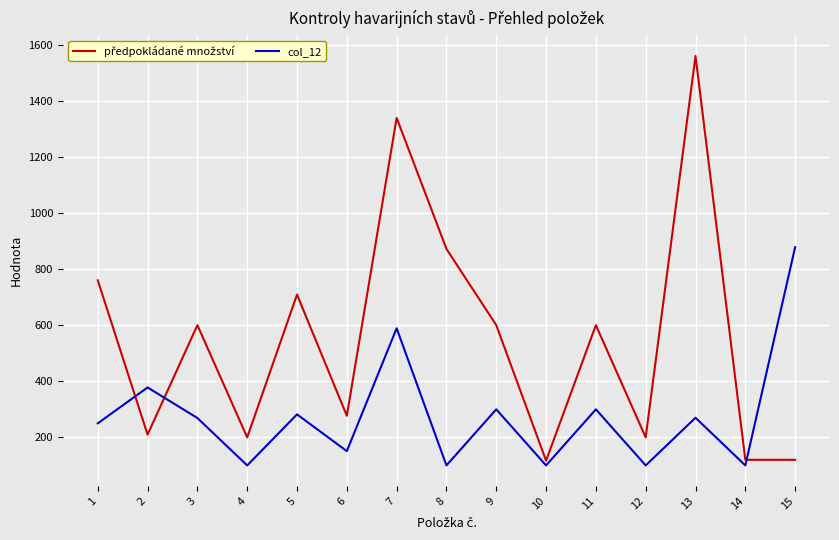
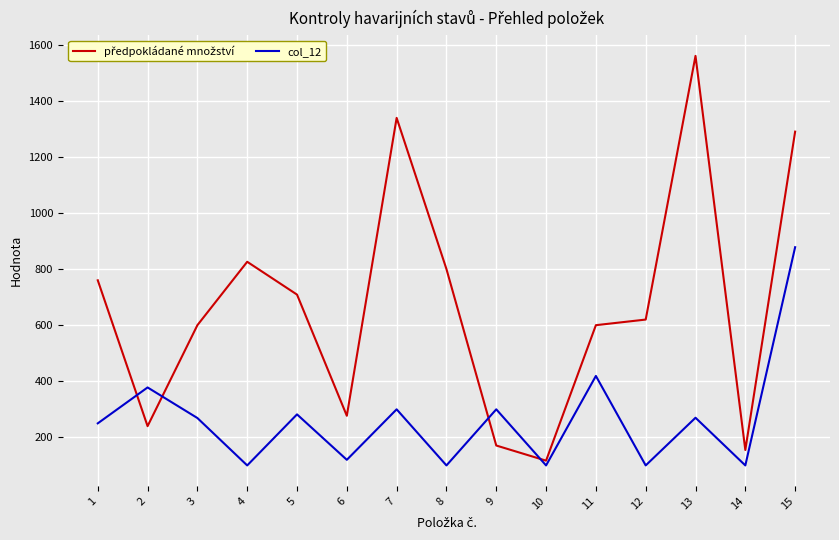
  {
    "předpokládané množství": {
      "1": 760,
-     "2": 210,
+     "2": 240,
      "3": 600,
-     "4": 200,
+     "4": 830,
      "5": 710,
      "6": 280,
      "7": 1340,
-     "8": 870,
-     "9": 600,
+     "8": 800,
+     "9": 170,
      "10": 120,
      "11": 600,
-     "12": 200,
+     "12": 620,
      "13": 1560,
-     "14": 120,
-     "15": 120
+     "14": 160,
+     "15": 1290
    },
    "col_12": {
      "1": 250,
      "2": 380,
      "3": 270,
      "4": 100,
      "5": 280,
-     "6": 150,
-     "7": 590,
+     "6": 120,
+     "7": 300,
      "8": 100,
      "9": 300,
      "10": 100,
-     "11": 300,
+     "11": 420,
      "12": 100,
      "13": 270,
      "14": 100,
      "15": 880
    }
  }
